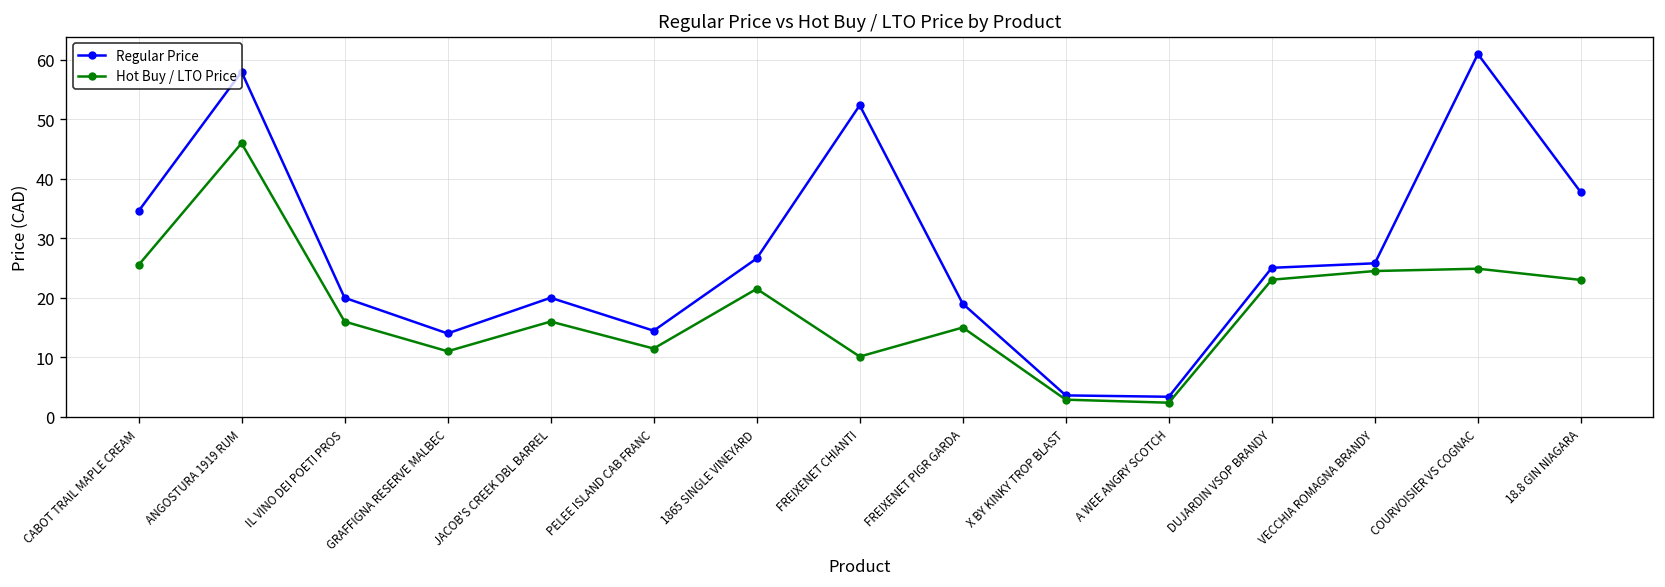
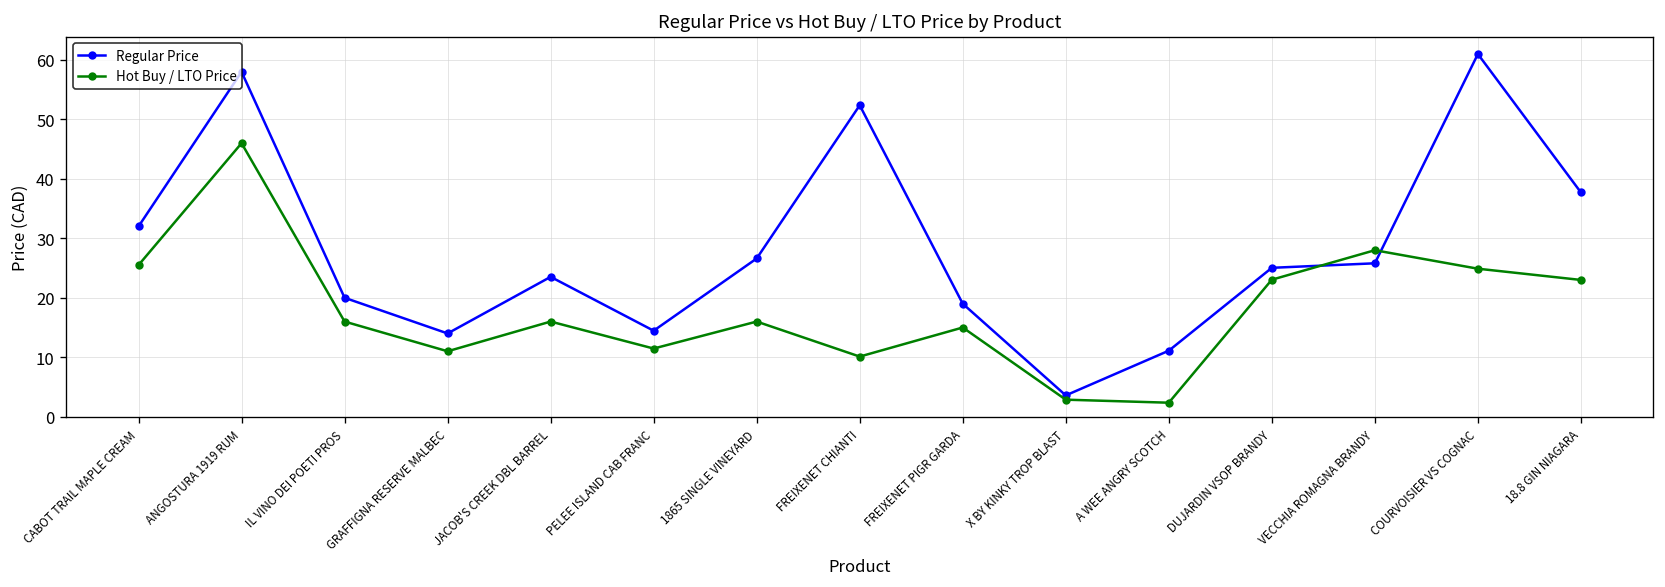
  {
    "Regular Price": {
-     "CABOT TRAIL MAPLE CREAM": 35,
+     "CABOT TRAIL MAPLE CREAM": 32,
      "ANGOSTURA 1919 RUM": 58,
      "IL VINO DEI POETI PROS": 20,
      "GRAFFIGNA RESERVE MALBEC": 14,
-     "JACOB'S CREEK DBL BARREL": 20,
+     "JACOB'S CREEK DBL BARREL": 24,
      "PELEE ISLAND CAB FRANC": 14,
      "1865 SINGLE VINEYARD": 27,
      "FREIXENET CHIANTI": 52,
      "FREIXENET PIGR GARDA": 19,
      "X BY KINKY TROP BLAST": 4,
-     "A WEE ANGRY SCOTCH": 3,
+     "A WEE ANGRY SCOTCH": 11,
      "DUJARDIN VSOP BRANDY": 25,
      "VECCHIA ROMAGNA BRANDY": 26,
      "COURVOISIER VS COGNAC": 61,
      "18.8 GIN NIAGARA": 38
    },
    "Hot Buy / LTO Price": {
      "CABOT TRAIL MAPLE CREAM": 25,
      "ANGOSTURA 1919 RUM": 46,
      "IL VINO DEI POETI PROS": 16,
      "GRAFFIGNA RESERVE MALBEC": 11,
      "JACOB'S CREEK DBL BARREL": 16,
      "PELEE ISLAND CAB FRANC": 11,
-     "1865 SINGLE VINEYARD": 21,
+     "1865 SINGLE VINEYARD": 16,
      "FREIXENET CHIANTI": 10,
      "FREIXENET PIGR GARDA": 15,
      "X BY KINKY TROP BLAST": 3,
      "A WEE ANGRY SCOTCH": 2,
      "DUJARDIN VSOP BRANDY": 23,
-     "VECCHIA ROMAGNA BRANDY": 24,
+     "VECCHIA ROMAGNA BRANDY": 28,
      "COURVOISIER VS COGNAC": 25,
      "18.8 GIN NIAGARA": 23
    }
  }
